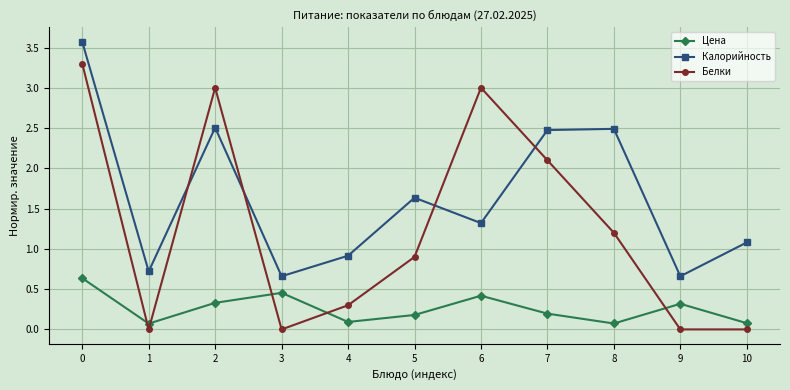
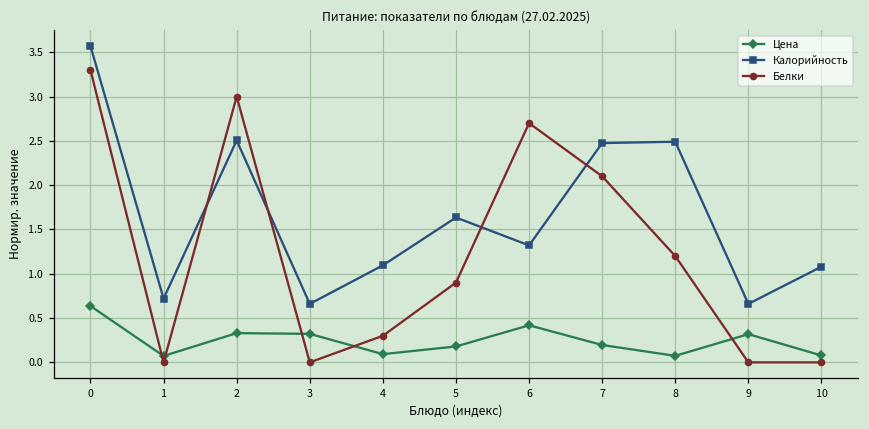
  {
    "Цена": {
      "0": 0.6,
      "1": 0.1,
      "2": 0.3,
-     "3": 0.5,
+     "3": 0.3,
      "4": 0.1,
      "5": 0.2,
      "6": 0.4,
      "7": 0.2,
      "8": 0.1,
      "9": 0.3,
      "10": 0.1
    },
    "Калорийность": {
      "0": 3.6,
      "1": 0.7,
      "2": 2.5,
      "3": 0.7,
-     "4": 0.9,
+     "4": 1.1,
      "5": 1.6,
      "6": 1.3,
      "7": 2.5,
      "8": 2.5,
      "9": 0.7,
      "10": 1.1
    },
    "Белки": {
      "0": 3.3,
      "1": 0.0,
      "2": 3.0,
      "3": 0.0,
      "4": 0.3,
      "5": 0.9,
-     "6": 3.0,
+     "6": 2.7,
      "7": 2.1,
      "8": 1.2,
      "9": 0.0,
      "10": 0.0
    }
  }
